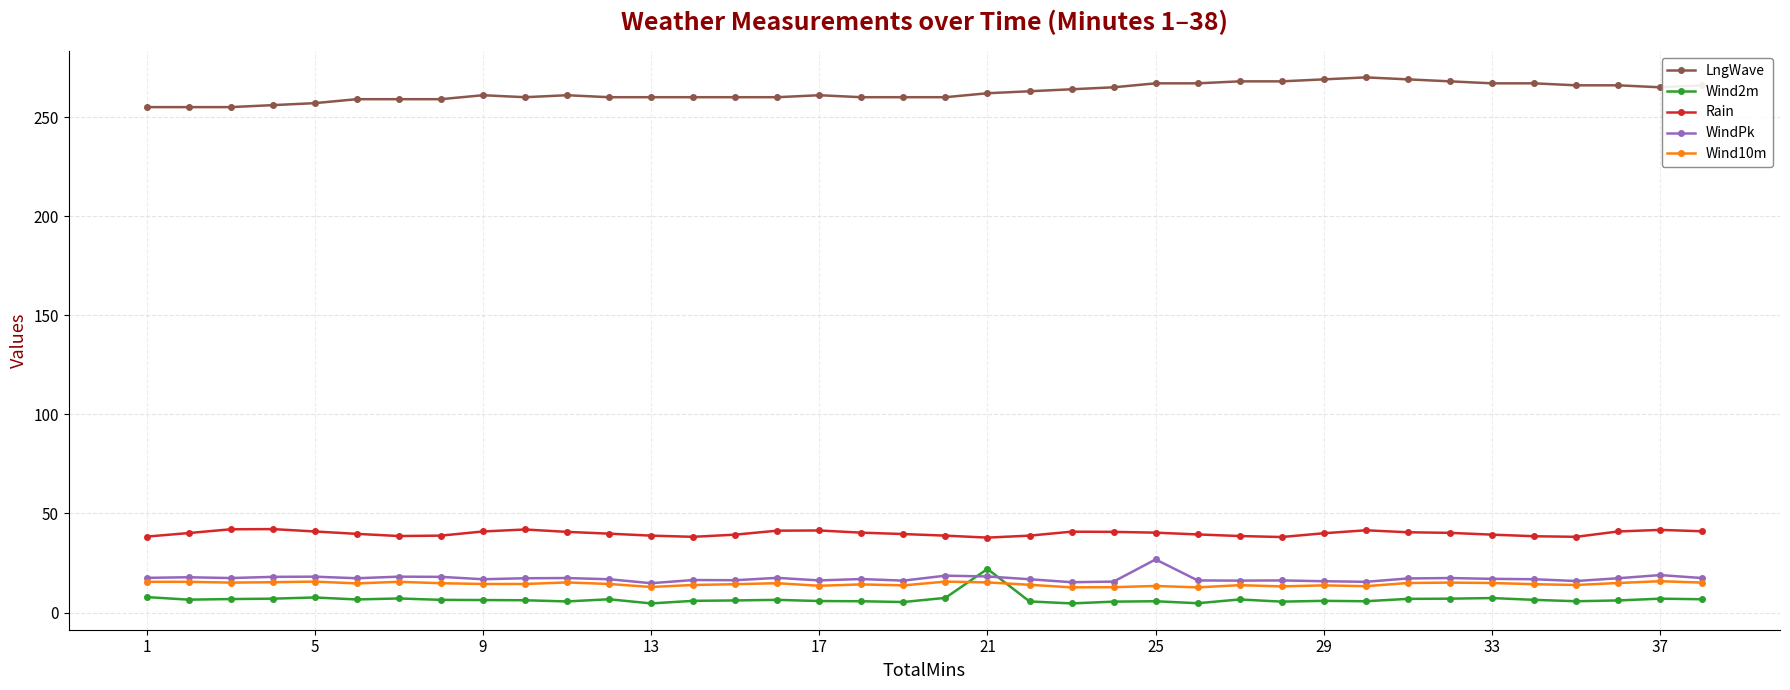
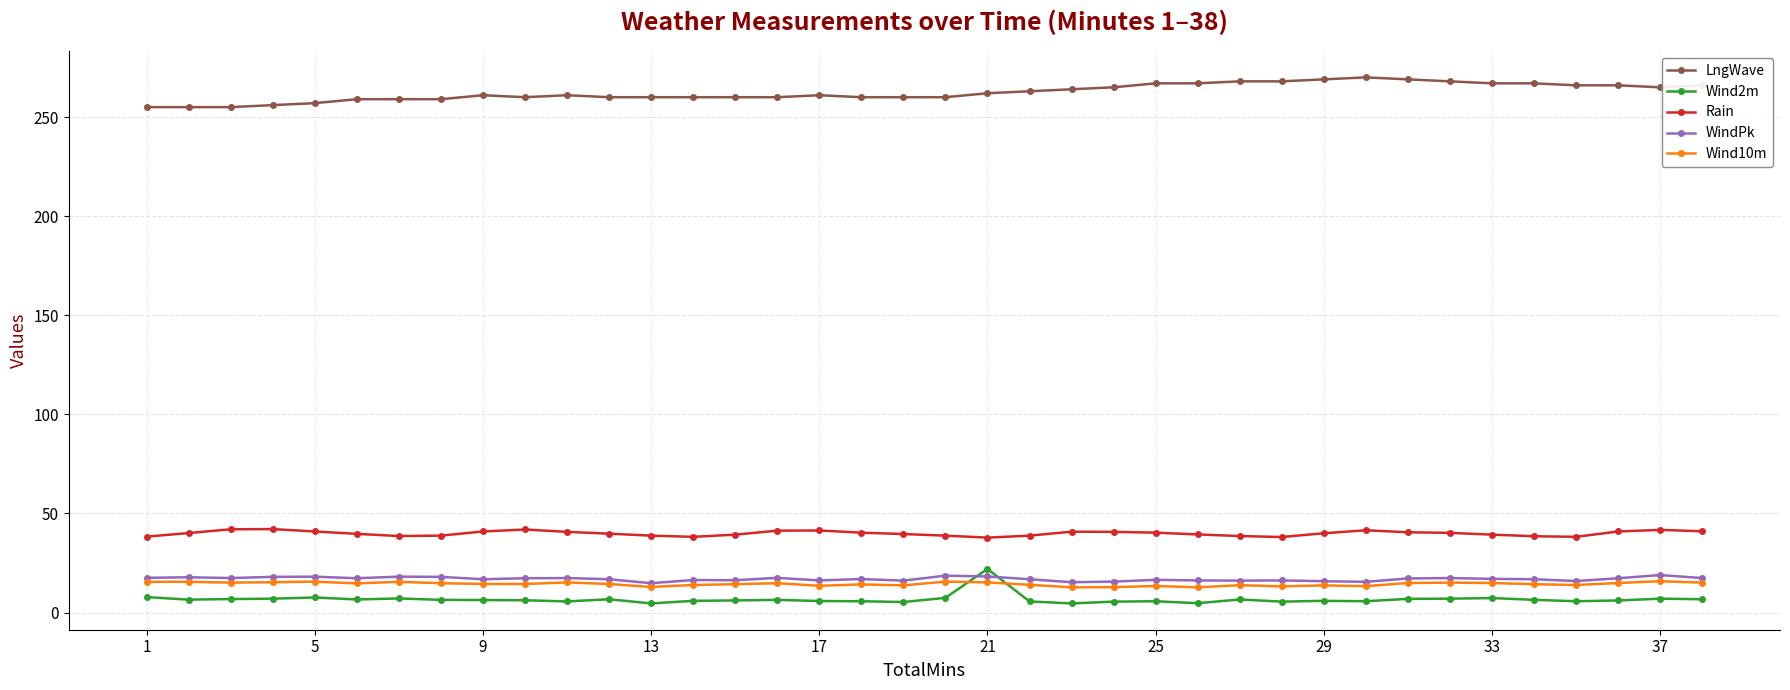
  {
    "LngWave": {
      "1": 255,
      "5": 257,
      "9": 261,
      "13": 260,
      "17": 261,
      "21": 262,
      "25": 267,
      "29": 269,
      "33": 267,
      "37": 265
    },
    "Wind2m": {
      "1": 8,
      "5": 8,
      "9": 6,
      "13": 5,
      "17": 6,
      "21": 22,
      "25": 6,
      "29": 6,
      "33": 7,
      "37": 7
    },
    "Rain": {
      "1": 38,
      "5": 41,
      "9": 41,
      "13": 39,
      "17": 41,
      "21": 38,
      "25": 40,
      "29": 40,
      "33": 39,
      "37": 42
    },
    "WindPk": {
      "1": 18,
      "5": 18,
      "9": 17,
      "13": 15,
      "17": 16,
      "21": 18,
-     "25": 27,
+     "25": 17,
      "29": 16,
      "33": 17,
      "37": 19
    },
    "Wind10m": {
      "1": 16,
      "5": 16,
      "9": 14,
      "13": 13,
      "17": 14,
      "21": 15,
      "25": 13,
      "29": 14,
      "33": 15,
      "37": 16
    }
  }
